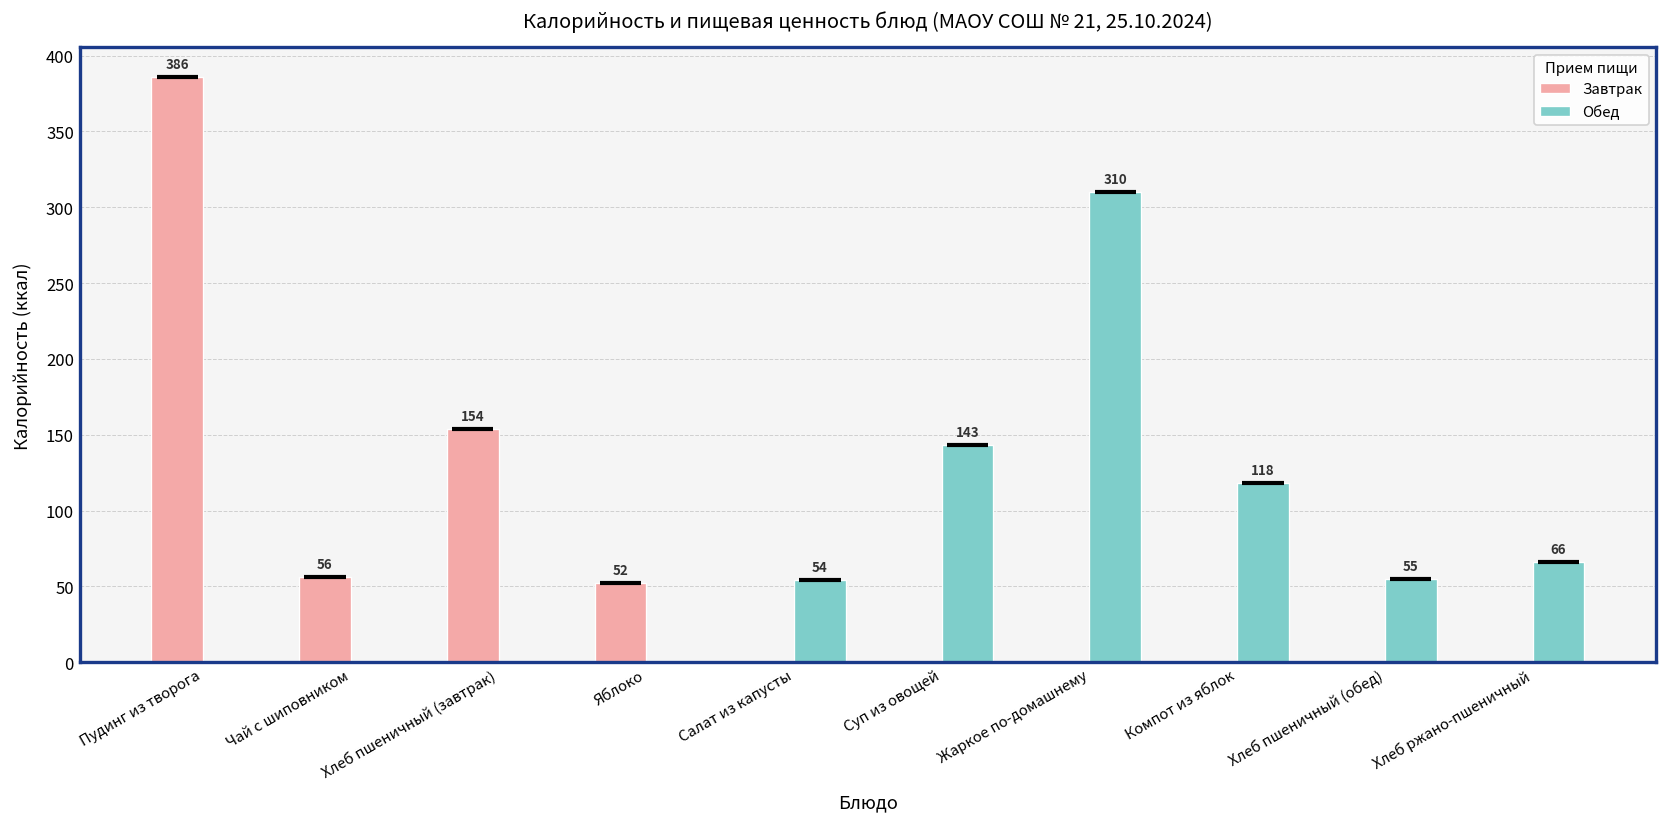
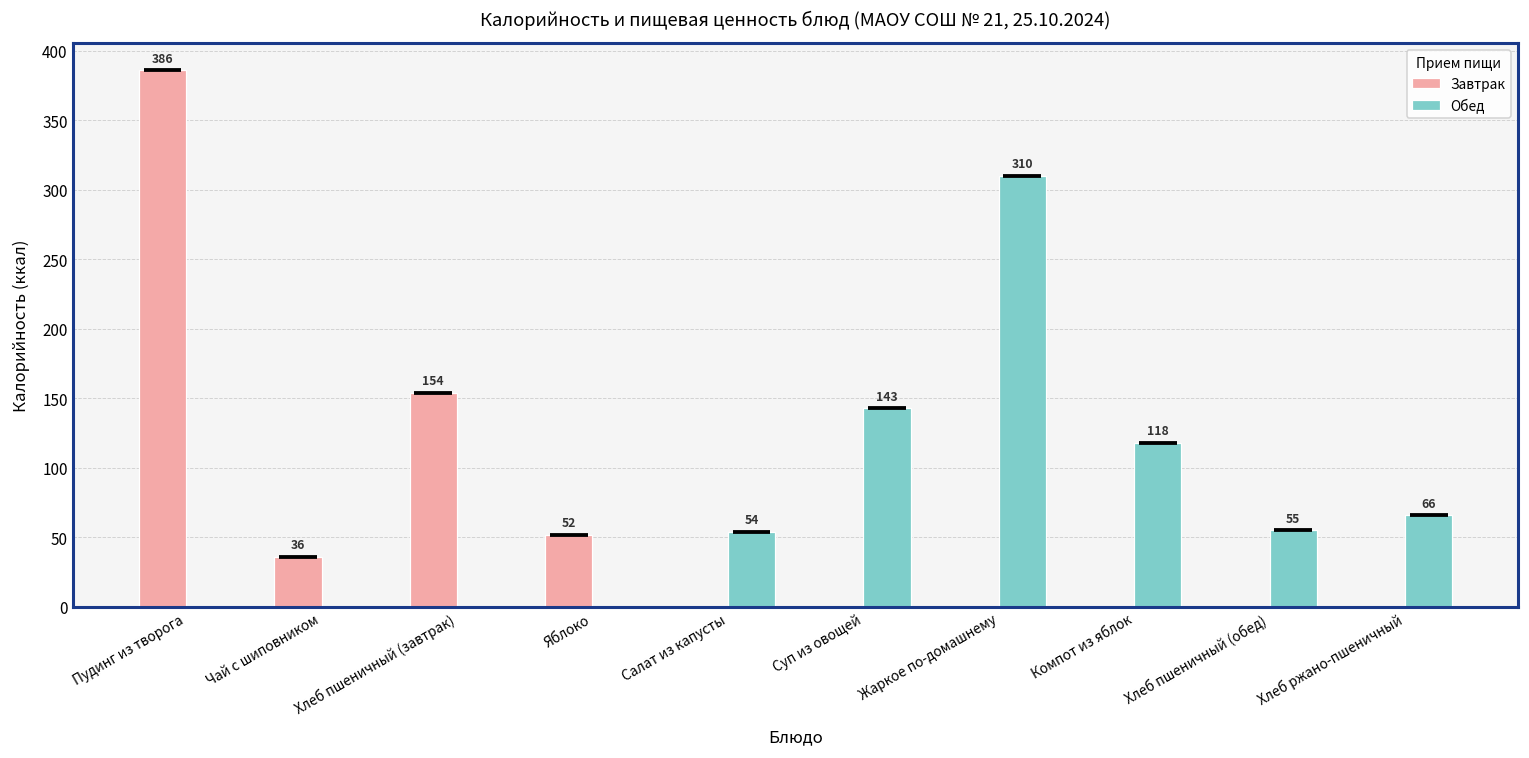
  {
    "Завтрак": {
      "Пудинг из творога": 386,
-     "Чай с шиповником": 56,
+     "Чай с шиповником": 36,
      "Хлеб пшеничный (завтрак)": 154,
      "Яблоко": 52
    },
    "Обед": {
      "Салат из капусты": 54,
      "Суп из овощей": 143,
      "Жаркое по-домашнему": 310,
      "Компот из яблок": 118,
      "Хлеб пшеничный (обед)": 55,
      "Хлеб ржано-пшеничный": 66
    }
  }
